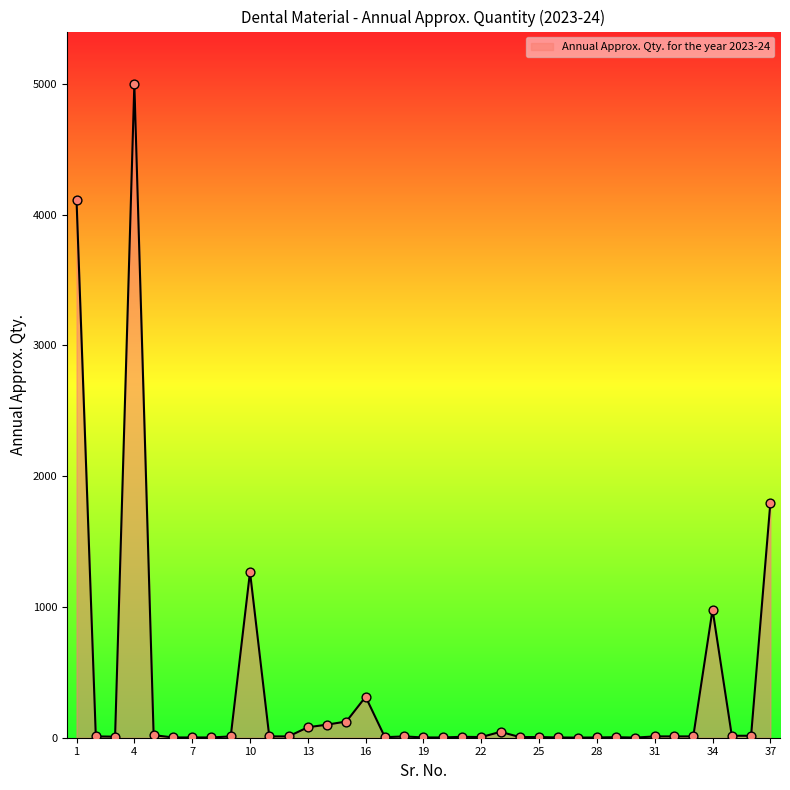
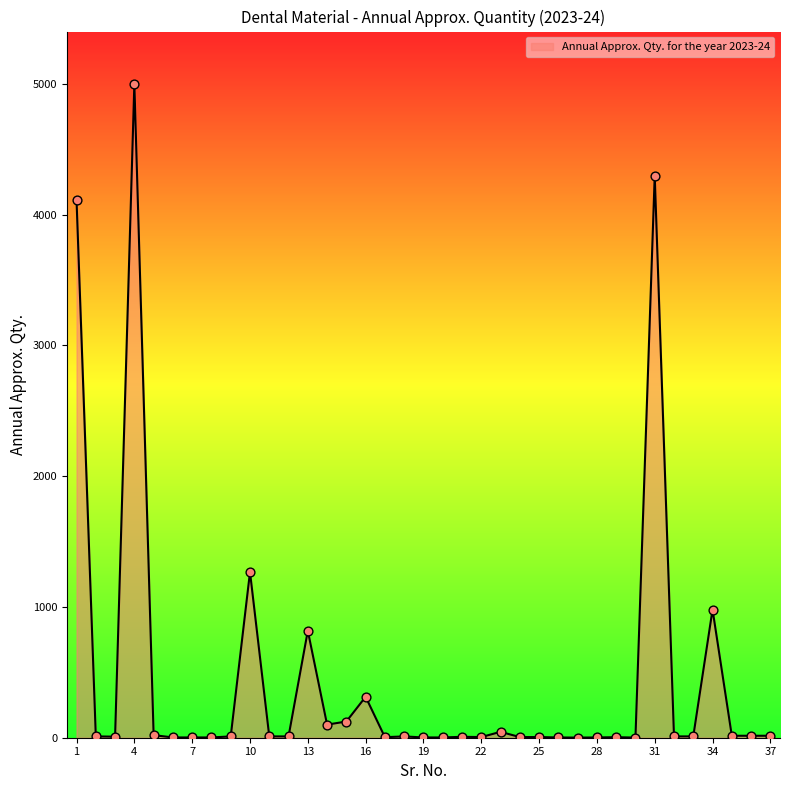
  {
    "1": 4110,
    "4": 5000,
    "7": 0,
    "10": 1270,
-   "13": 80,
+   "13": 820,
    "16": 310,
    "19": 0,
    "22": 10,
    "25": 10,
    "28": 0,
-   "31": 10,
+   "31": 4300,
    "34": 980,
-   "37": 1800
+   "37": 20
  }
